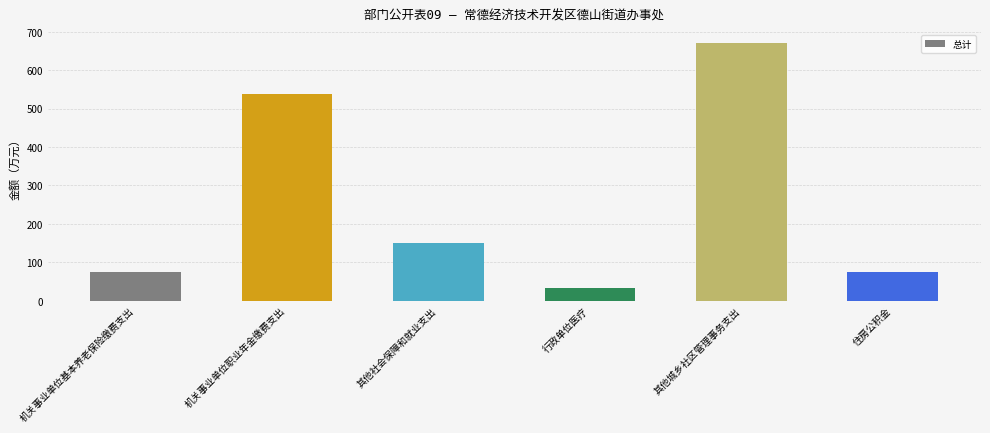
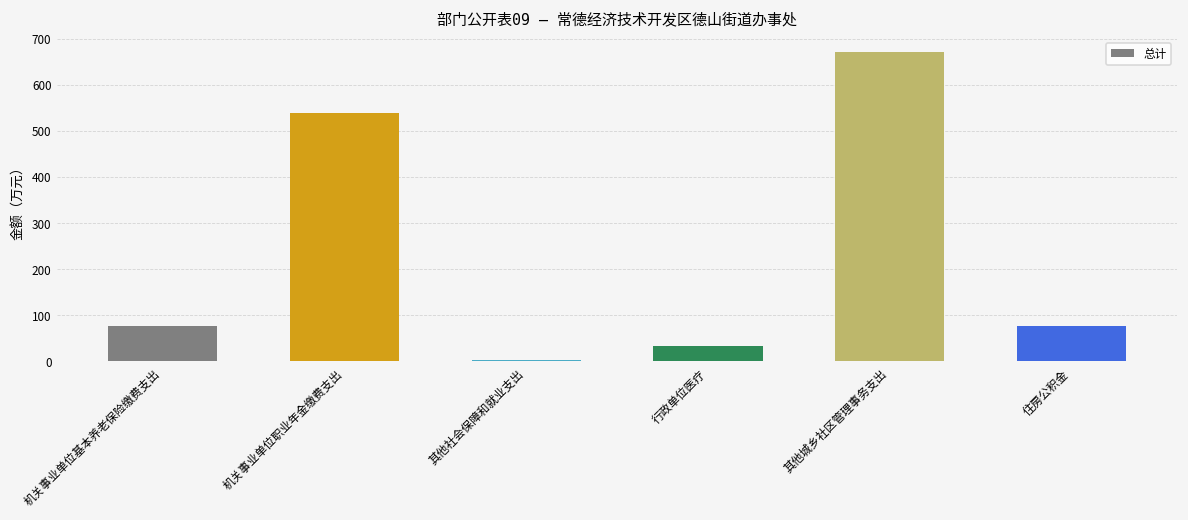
  {
    "机关事业单位基本养老保险缴费支出": 80,
    "机关事业单位职业年金缴费支出": 540,
-   "其他社会保障和就业支出": 150,
+   "其他社会保障和就业支出": 0,
    "行政单位医疗": 30,
    "其他城乡社区管理事务支出": 670,
    "住房公积金": 80
  }
